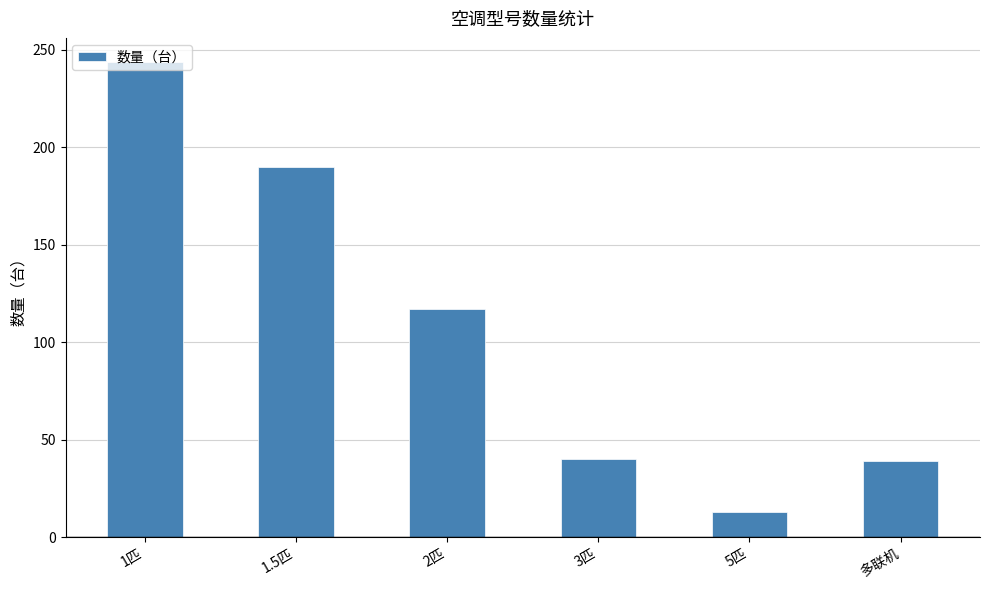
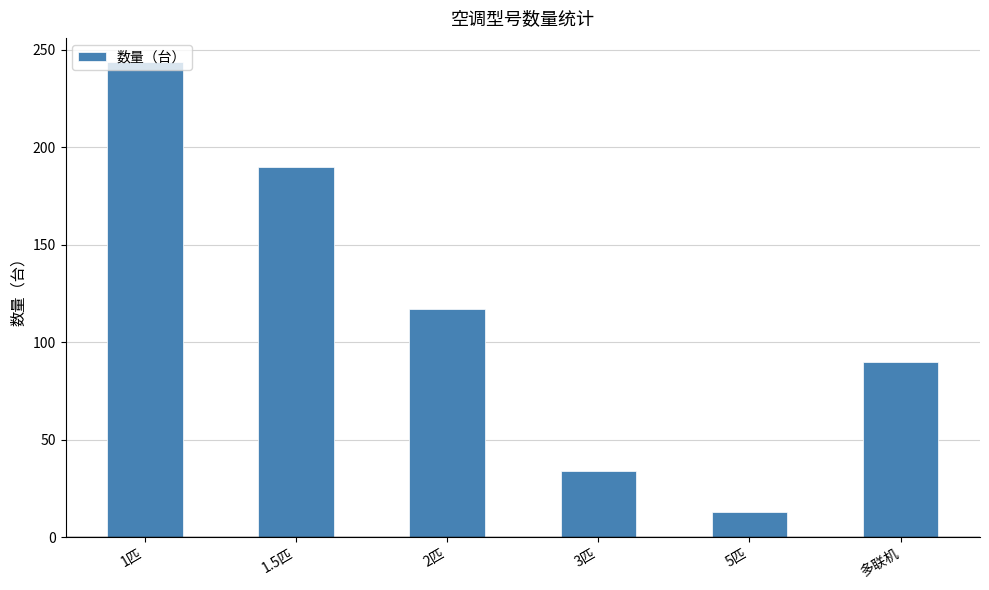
  {
    "1.5匹": 190,
    "2匹": 117,
-   "3匹": 40,
+   "3匹": 34,
    "5匹": 13,
-   "多联机": 39
+   "多联机": 90
  }
